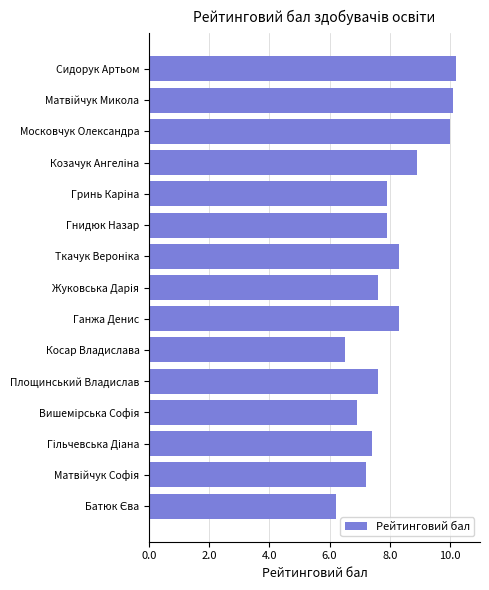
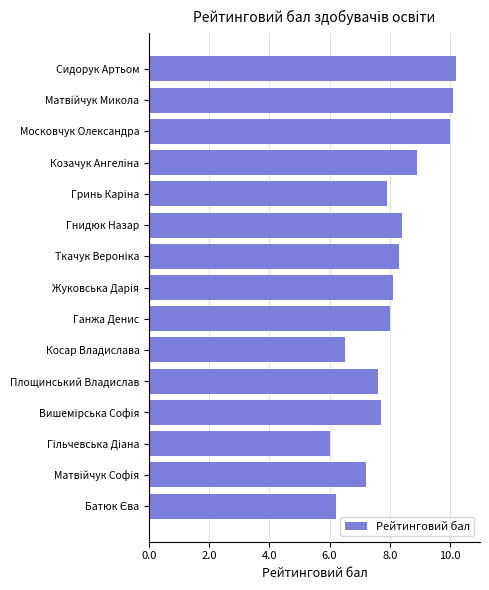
  {
    "Сидорук Артьом": 10.2,
    "Матвійчук Микола": 10.1,
    "Московчук Олександра": 10.0,
    "Козачук Ангеліна": 8.9,
    "Гринь Каріна": 7.9,
-   "Гнидюк Назар": 7.9,
+   "Гнидюк Назар": 8.4,
    "Ткачук Вероніка": 8.3,
-   "Жуковська Дарія": 7.6,
-   "Ганжа Денис": 8.3,
+   "Жуковська Дарія": 8.1,
+   "Ганжа Денис": 8.0,
    "Косар Владислава": 6.5,
    "Площинський Владислав": 7.6,
-   "Вишемірська Софія": 6.9,
-   "Гільчевська Діана": 7.4,
+   "Вишемірська Софія": 7.7,
+   "Гільчевська Діана": 6.0,
    "Матвійчук Софія": 7.2,
    "Батюк Єва": 6.2
  }
